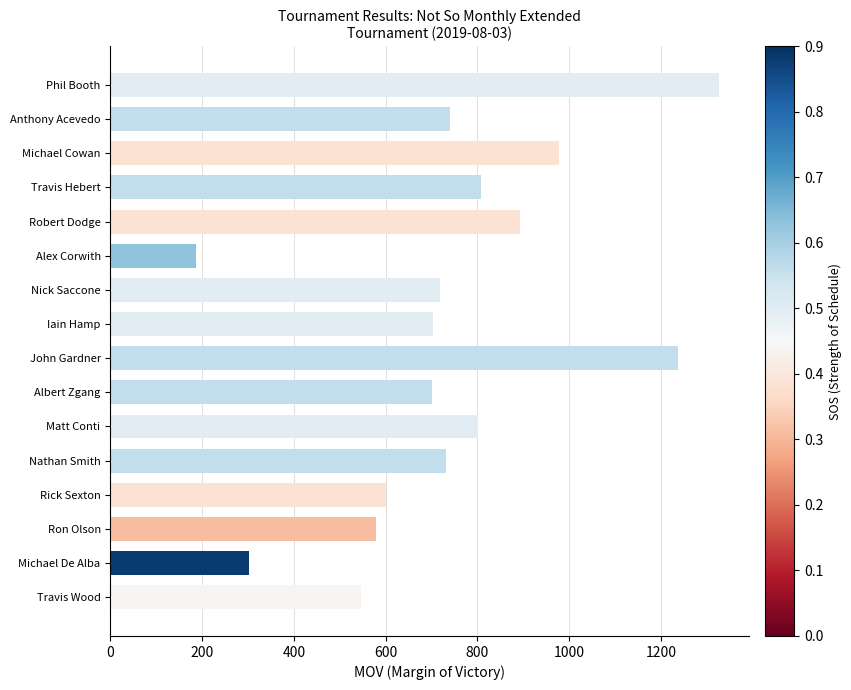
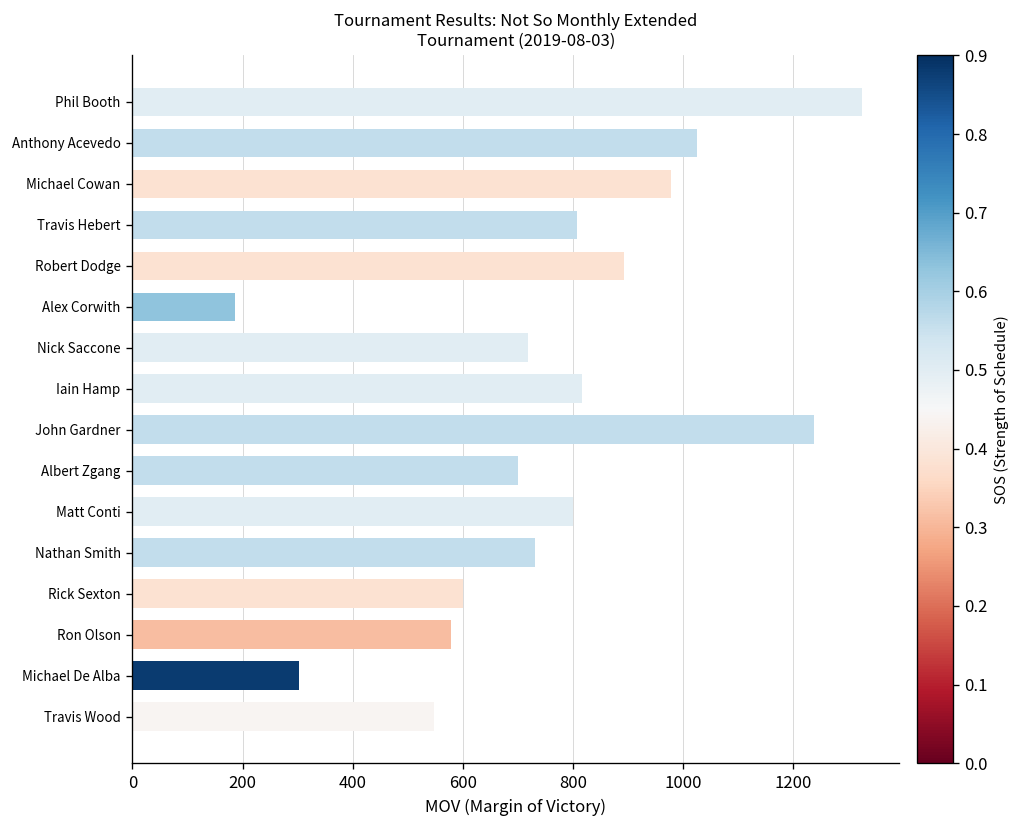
  {
    "Phil Booth": 1330,
-   "Anthony Acevedo": 740,
+   "Anthony Acevedo": 1030,
    "Michael Cowan": 980,
    "Travis Hebert": 810,
    "Robert Dodge": 890,
    "Alex Corwith": 190,
    "Nick Saccone": 720,
-   "Iain Hamp": 700,
+   "Iain Hamp": 820,
    "John Gardner": 1240,
    "Albert Zgang": 700,
    "Matt Conti": 800,
    "Nathan Smith": 730,
    "Rick Sexton": 600,
    "Ron Olson": 580,
    "Michael De Alba": 300,
    "Travis Wood": 550
  }
